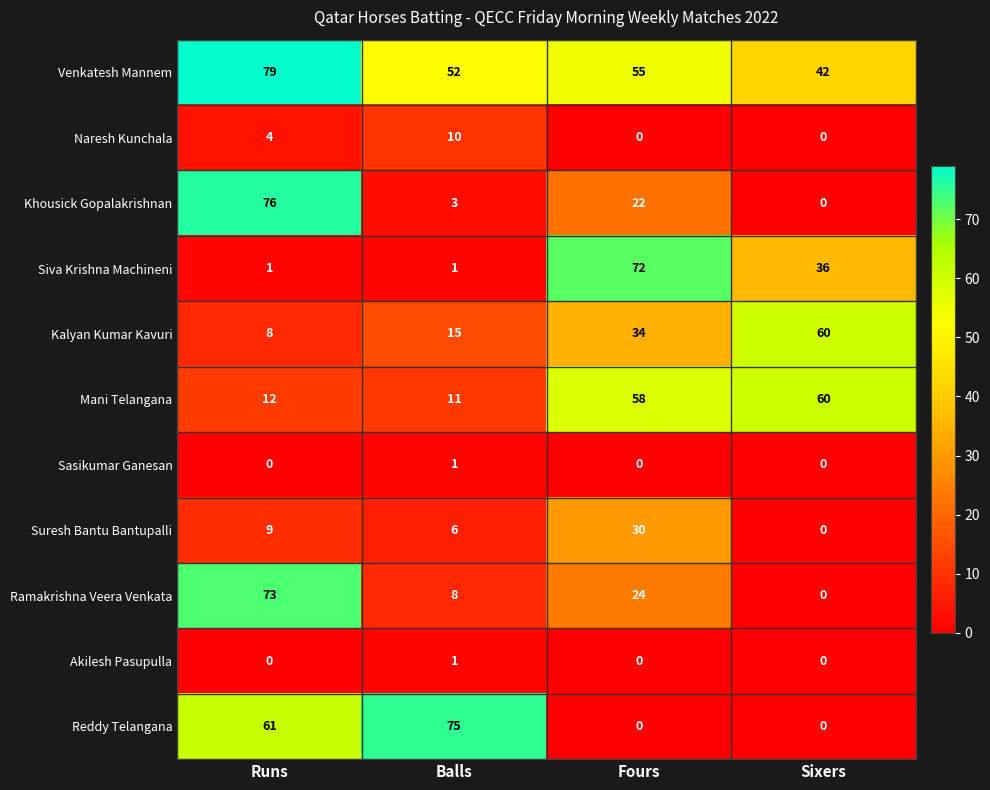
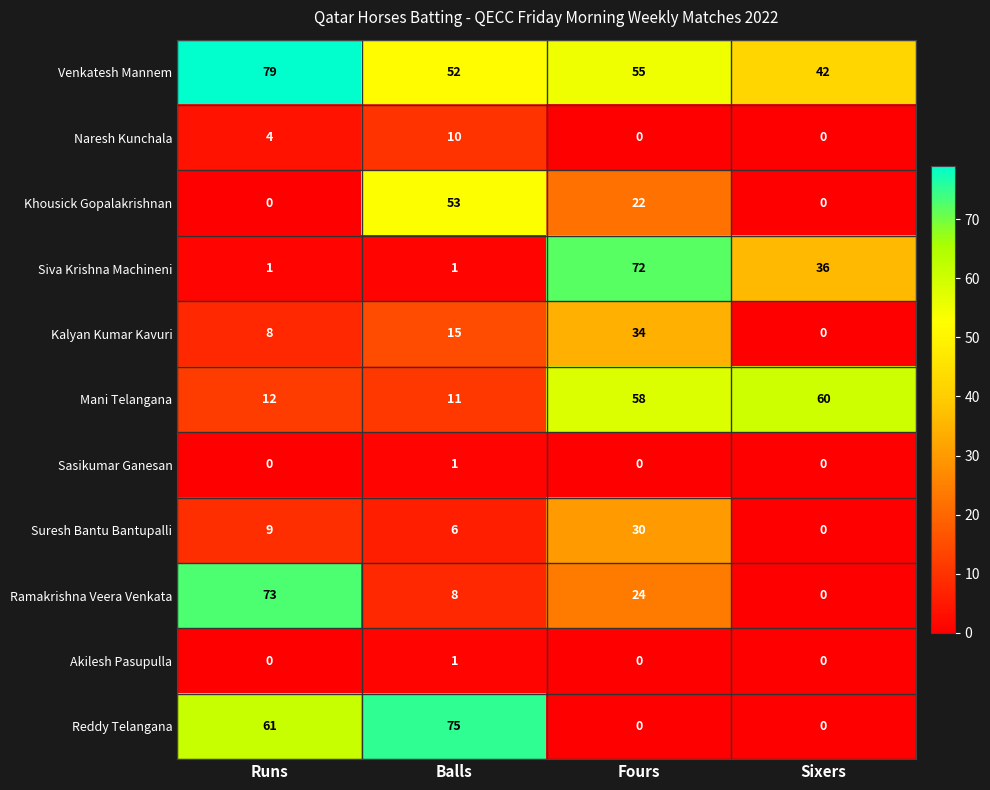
  {
    "Venkatesh Mannem": {
      "Runs": 79,
      "Balls": 52,
      "Fours": 55,
      "Sixers": 42
    },
    "Naresh Kunchala": {
      "Runs": 4,
      "Balls": 10,
      "Fours": 0,
      "Sixers": 0
    },
    "Khousick Gopalakrishnan": {
-     "Runs": 76,
-     "Balls": 3,
+     "Runs": 0,
+     "Balls": 53,
      "Fours": 22,
      "Sixers": 0
    },
    "Siva Krishna Machineni": {
      "Runs": 1,
      "Balls": 1,
      "Fours": 72,
      "Sixers": 36
    },
    "Kalyan Kumar Kavuri": {
      "Runs": 8,
      "Balls": 15,
      "Fours": 34,
-     "Sixers": 60
+     "Sixers": 0
    },
    "Mani Telangana": {
      "Runs": 12,
      "Balls": 11,
      "Fours": 58,
      "Sixers": 60
    },
    "Sasikumar Ganesan": {
      "Runs": 0,
      "Balls": 1,
      "Fours": 0,
      "Sixers": 0
    },
    "Suresh Bantu Bantupalli": {
      "Runs": 9,
      "Balls": 6,
      "Fours": 30,
      "Sixers": 0
    },
    "Ramakrishna Veera Venkata": {
      "Runs": 73,
      "Balls": 8,
      "Fours": 24,
      "Sixers": 0
    },
    "Akilesh Pasupulla": {
      "Runs": 0,
      "Balls": 1,
      "Fours": 0,
      "Sixers": 0
    },
    "Reddy Telangana": {
      "Runs": 61,
      "Balls": 75,
      "Fours": 0,
      "Sixers": 0
    }
  }
